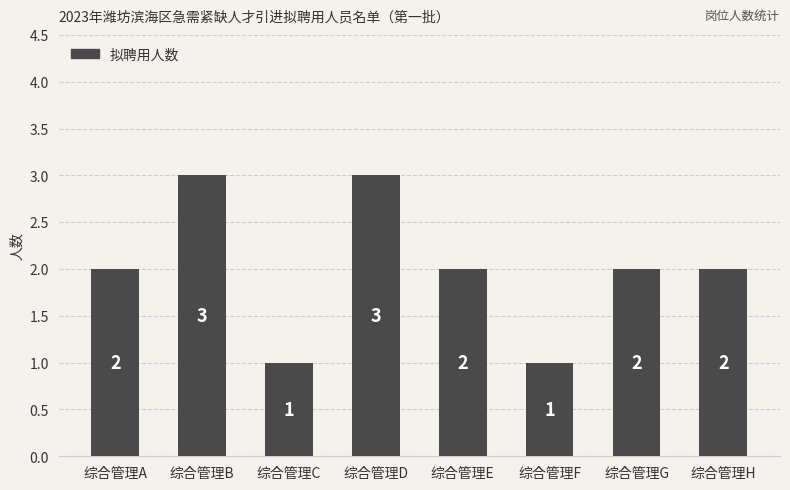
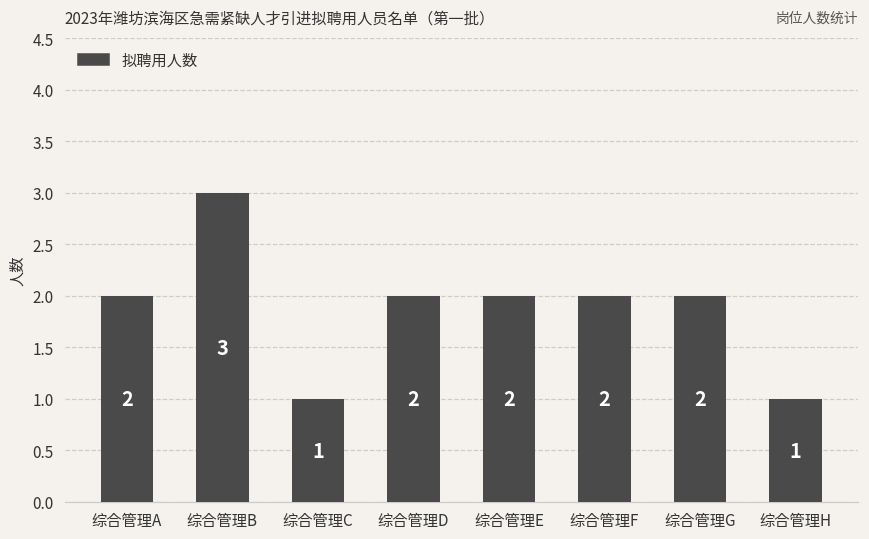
  {
    "综合管理A": 2,
    "综合管理B": 3,
    "综合管理C": 1,
-   "综合管理D": 3,
+   "综合管理D": 2,
    "综合管理E": 2,
-   "综合管理F": 1,
+   "综合管理F": 2,
    "综合管理G": 2,
-   "综合管理H": 2
+   "综合管理H": 1
  }
